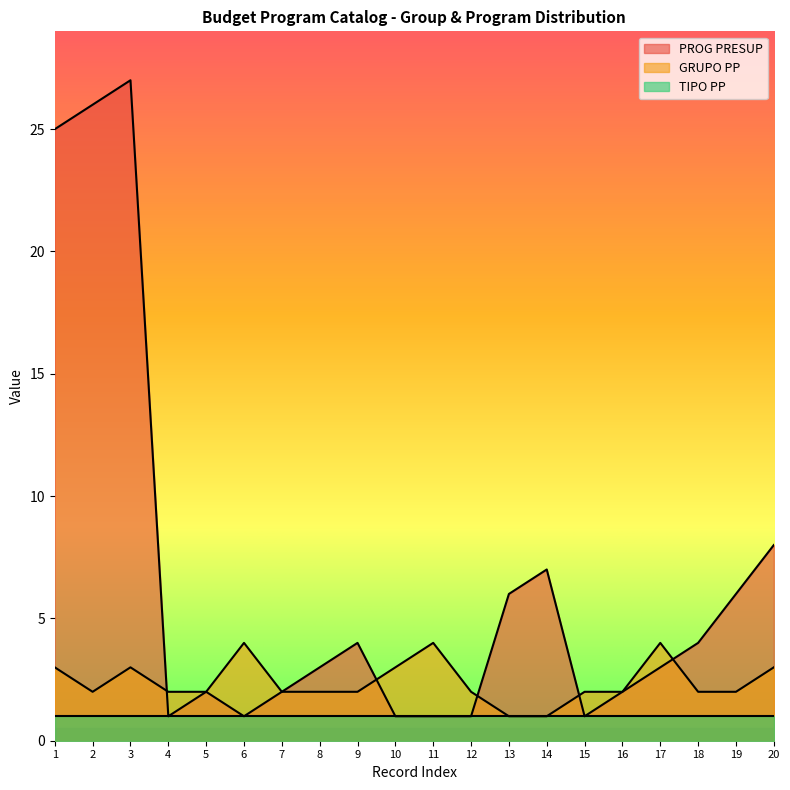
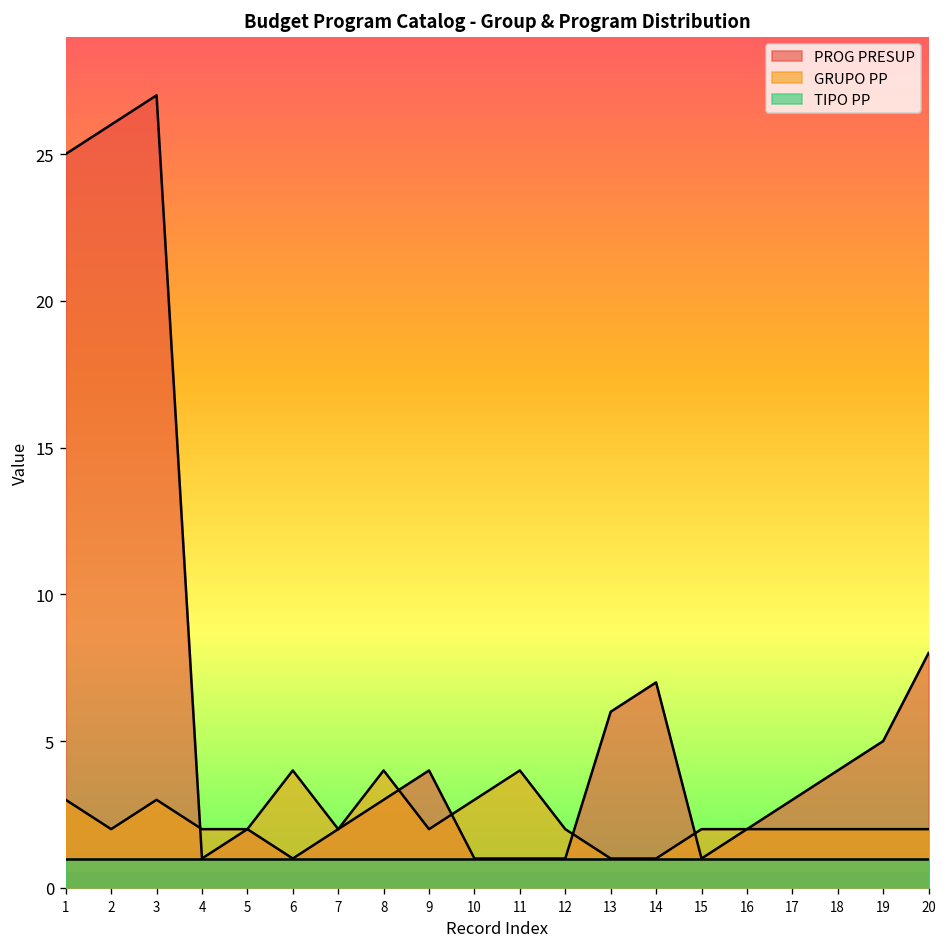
  {
    "PROG PRESUP": {
      "1": 25,
      "2": 26,
      "3": 27,
      "8": 3,
      "9": 4,
      "13": 6,
      "14": 7,
      "17": 3,
      "18": 4,
-     "19": 6,
+     "19": 5,
      "20": 8
    },
    "GRUPO PP": {
      "1": 3,
      "2": 2,
      "3": 3,
      "4": 2,
      "6": 4,
-     "8": 2,
+     "8": 4,
      "9": 2,
      "10": 3,
      "11": 4,
      "12": 2,
      "15": 2,
-     "17": 4,
+     "17": 2,
      "18": 2,
      "19": 2,
-     "20": 3
+     "20": 2
    },
    "TIPO PP": {
      "1": 1,
      "2": 1,
      "3": 1,
      "5": 1,
      "7": 1,
      "8": 1,
      "9": 1,
      "16": 1,
      "17": 1,
      "18": 1,
      "19": 1,
      "20": 1
    }
  }
